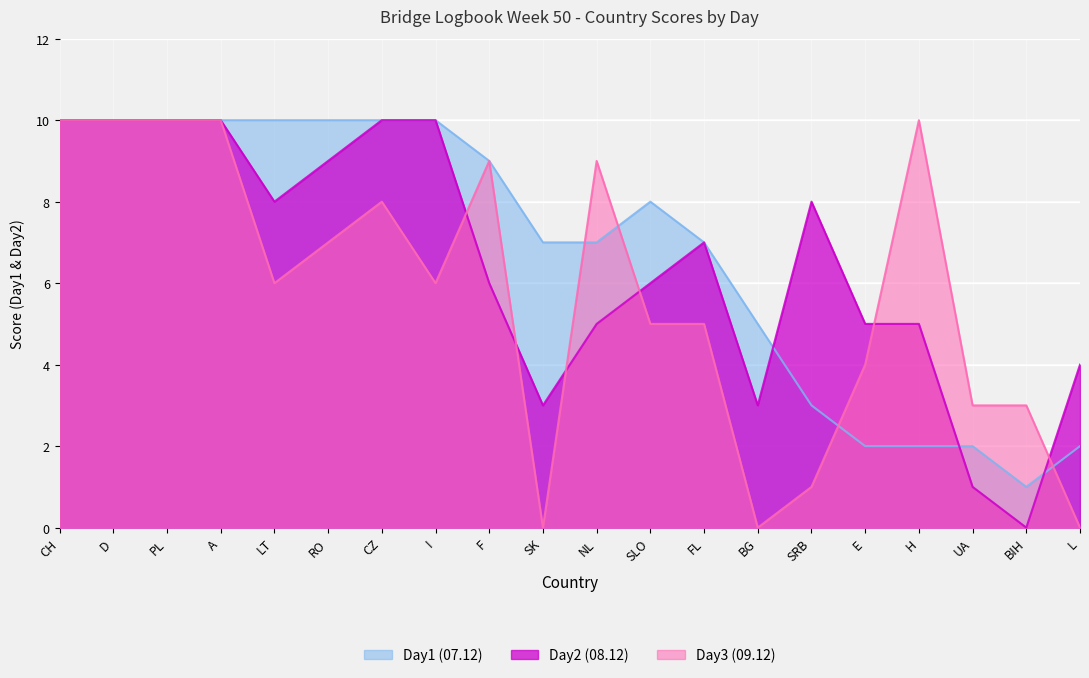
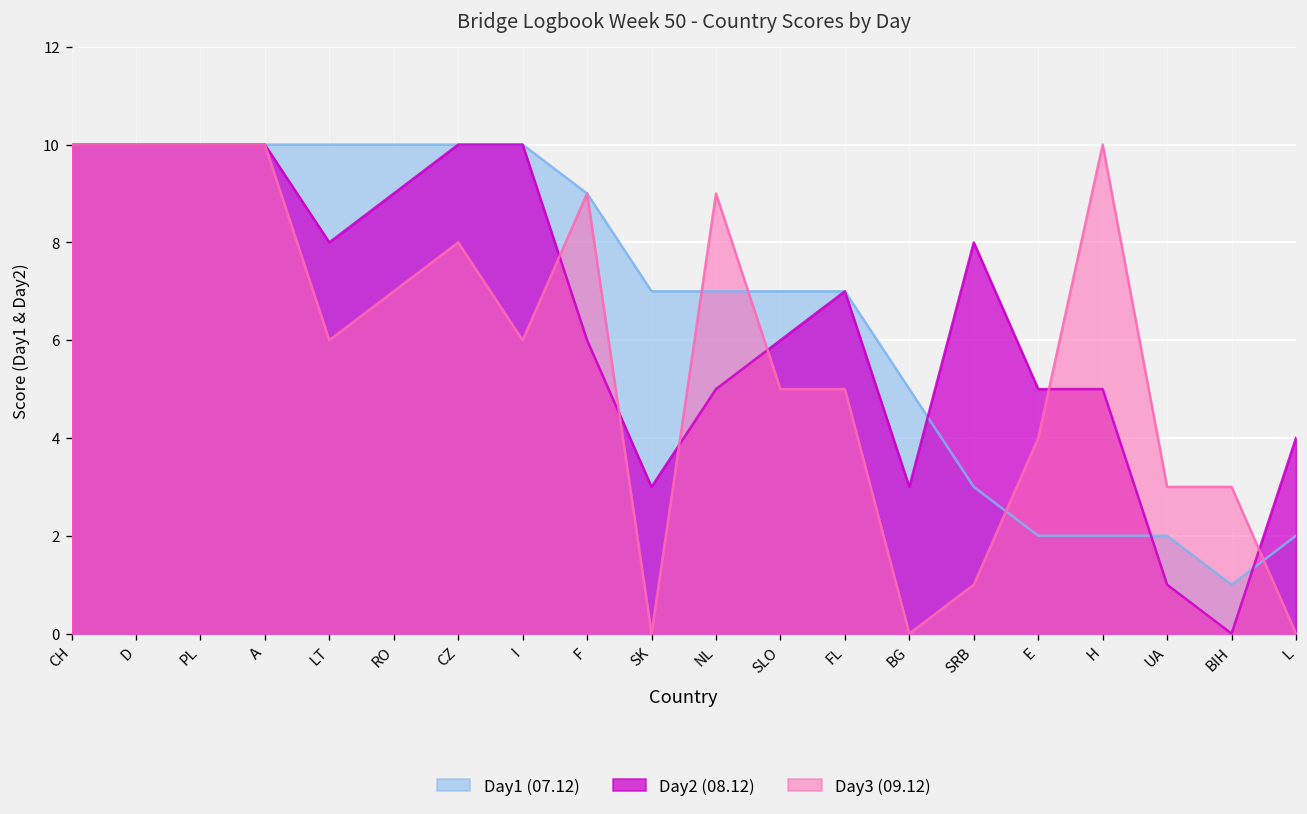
  {
    "Day1 (07.12)": {
      "LT": 10,
      "RO": 10,
      "SK": 7,
      "NL": 7,
-     "SLO": 8,
+     "SLO": 7,
      "BG": 5,
      "SRB": 3,
      "E": 2,
      "H": 2,
      "UA": 2,
      "BIH": 1,
      "L": 2
    },
    "Day2 (08.12)": {
      "LT": 8,
      "RO": 9,
      "F": 6,
      "SK": 3,
      "NL": 5,
      "SLO": 6,
      "BG": 3,
      "SRB": 8,
      "E": 5,
      "H": 5,
      "UA": 1,
      "BIH": 0,
      "L": 4
    },
    "Day3 (09.12)": {
      "LT": 6,
      "RO": 7,
      "CZ": 8,
      "I": 6,
      "SK": 0,
      "NL": 9,
      "SLO": 5,
      "FL": 5,
      "BG": 0,
      "SRB": 1,
      "E": 4,
      "H": 10,
      "UA": 3,
      "BIH": 3,
      "L": 0
    }
  }
